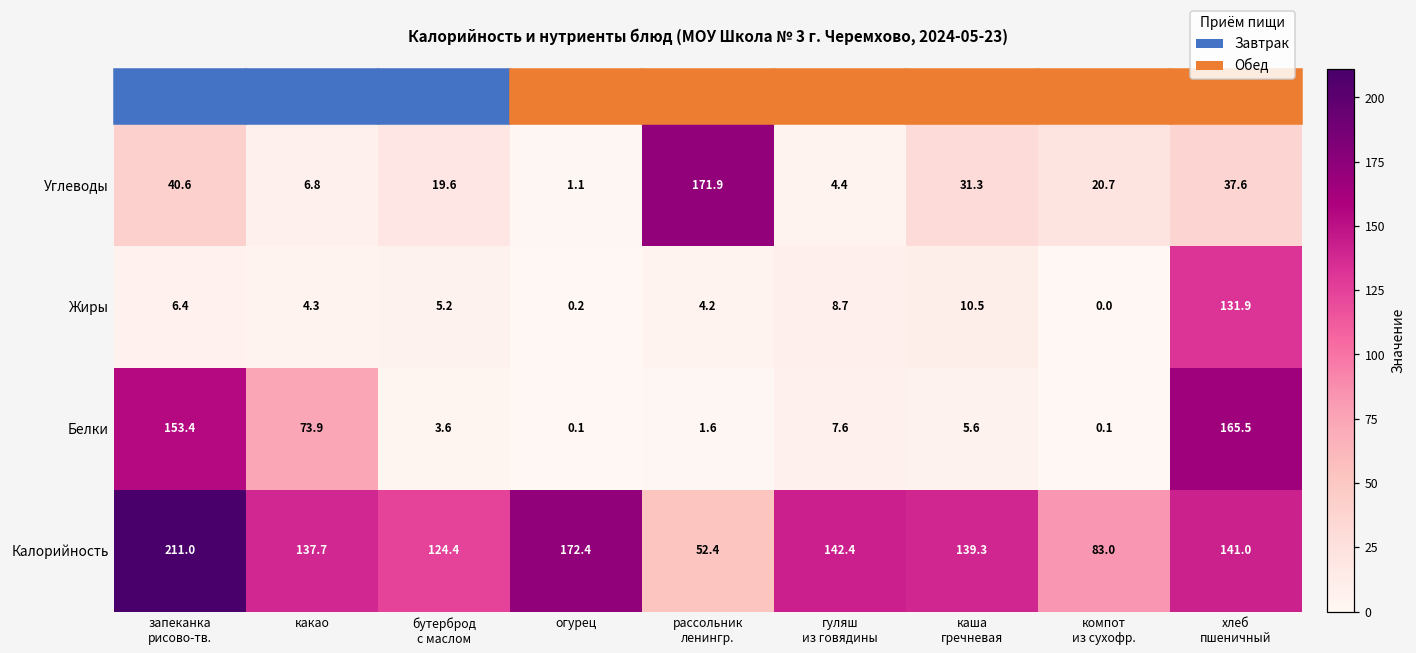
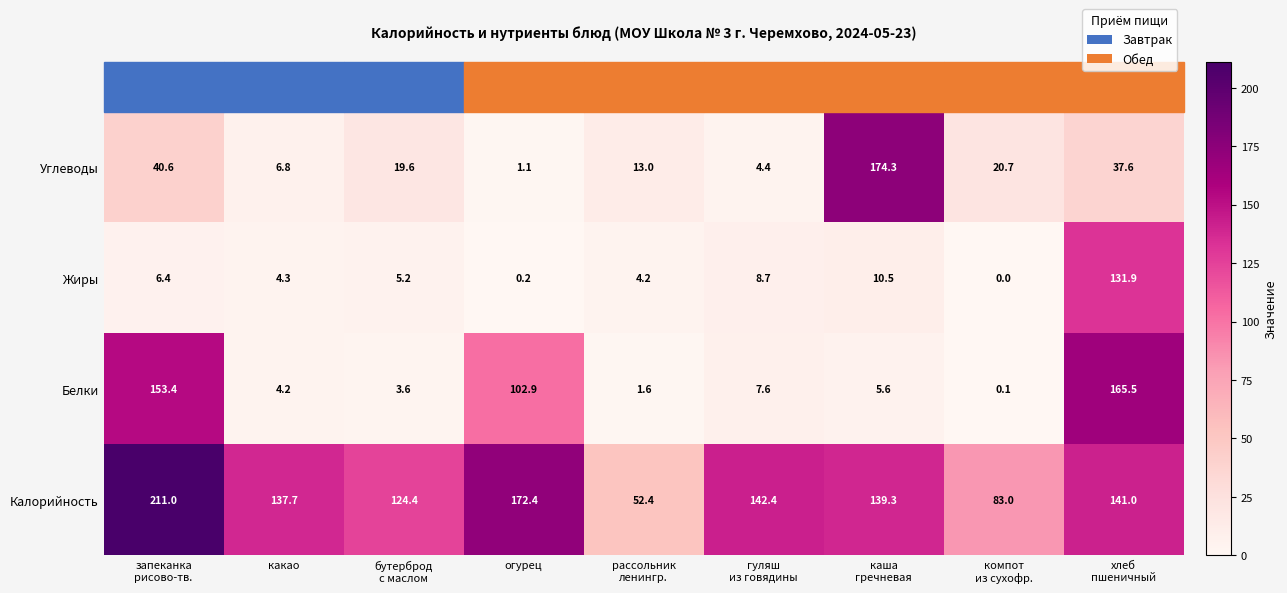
  {
    "Углеводы": {
      "запеканка рисово-тв.": 40.6,
      "какао": 6.8,
      "бутерброд с маслом": 19.6,
      "огурец": 1.1,
-     "рассольник ленингр.": 171.9,
+     "рассольник ленингр.": 13.0,
      "гуляш из говядины": 4.4,
-     "каша гречневая": 31.3,
+     "каша гречневая": 174.3,
      "компот из сухофр.": 20.7,
      "хлеб пшеничный": 37.6
    },
    "Жиры": {
      "запеканка рисово-тв.": 6.4,
      "какао": 4.3,
      "бутерброд с маслом": 5.2,
      "огурец": 0.2,
      "рассольник ленингр.": 4.2,
      "гуляш из говядины": 8.7,
      "каша гречневая": 10.5,
      "компот из сухофр.": 0.0,
      "хлеб пшеничный": 131.9
    },
    "Белки": {
      "запеканка рисово-тв.": 153.4,
-     "какао": 73.9,
+     "какао": 4.2,
      "бутерброд с маслом": 3.6,
-     "огурец": 0.1,
+     "огурец": 102.9,
      "рассольник ленингр.": 1.6,
      "гуляш из говядины": 7.6,
      "каша гречневая": 5.6,
      "компот из сухофр.": 0.1,
      "хлеб пшеничный": 165.5
    },
    "Калорийность": {
      "запеканка рисово-тв.": 211.0,
      "какао": 137.7,
      "бутерброд с маслом": 124.4,
      "огурец": 172.4,
      "рассольник ленингр.": 52.4,
      "гуляш из говядины": 142.4,
      "каша гречневая": 139.3,
      "компот из сухофр.": 83.0,
      "хлеб пшеничный": 141.0
    }
  }
